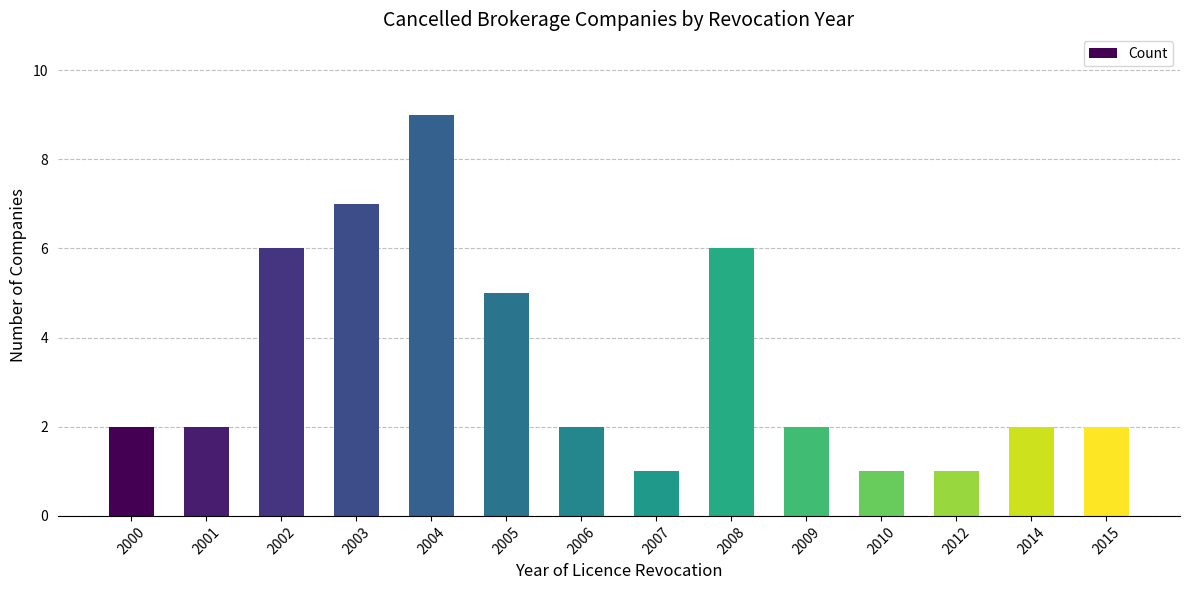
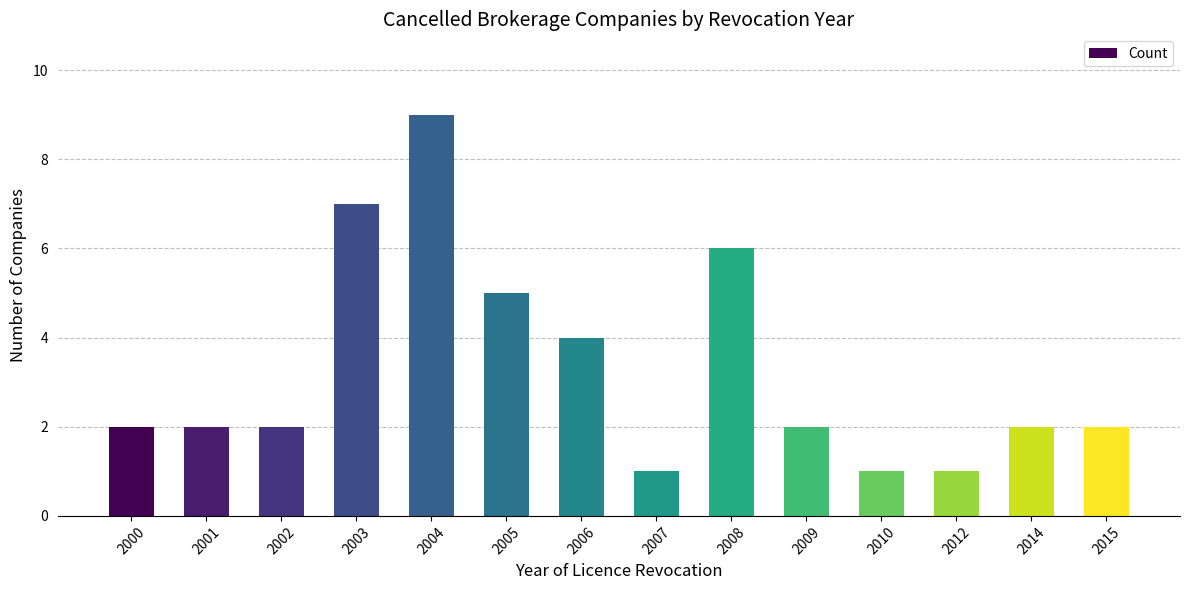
  {
    "2000": 2,
    "2001": 2,
-   "2002": 6,
+   "2002": 2,
    "2003": 7,
    "2004": 9,
    "2005": 5,
-   "2006": 2,
+   "2006": 4,
    "2007": 1,
    "2008": 6,
    "2009": 2,
    "2010": 1,
    "2012": 1,
    "2014": 2,
    "2015": 2
  }
